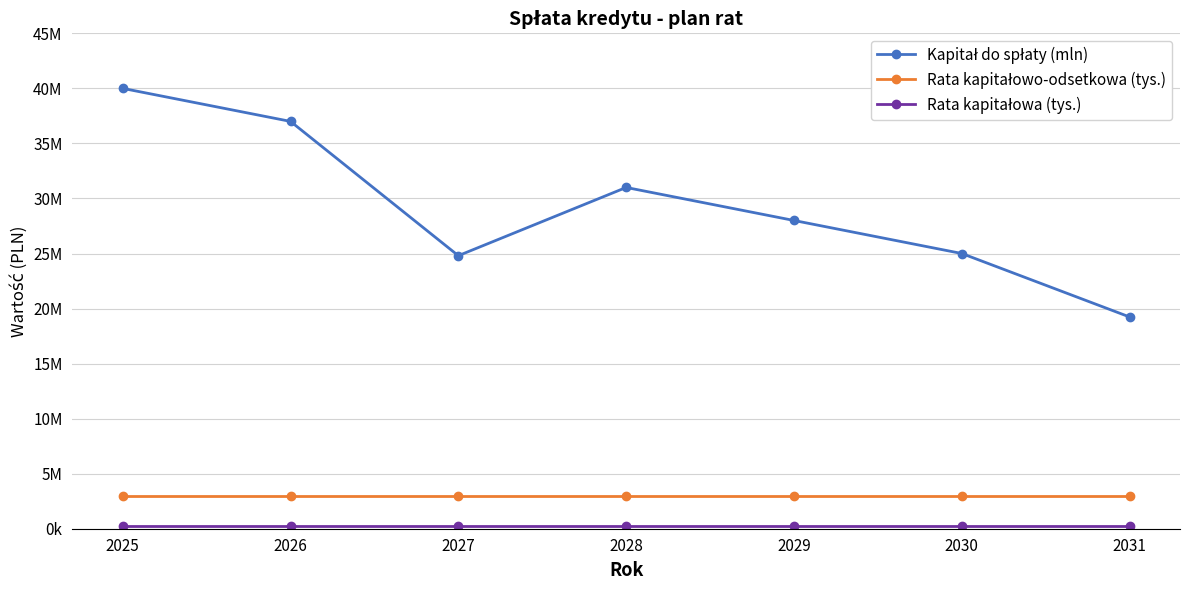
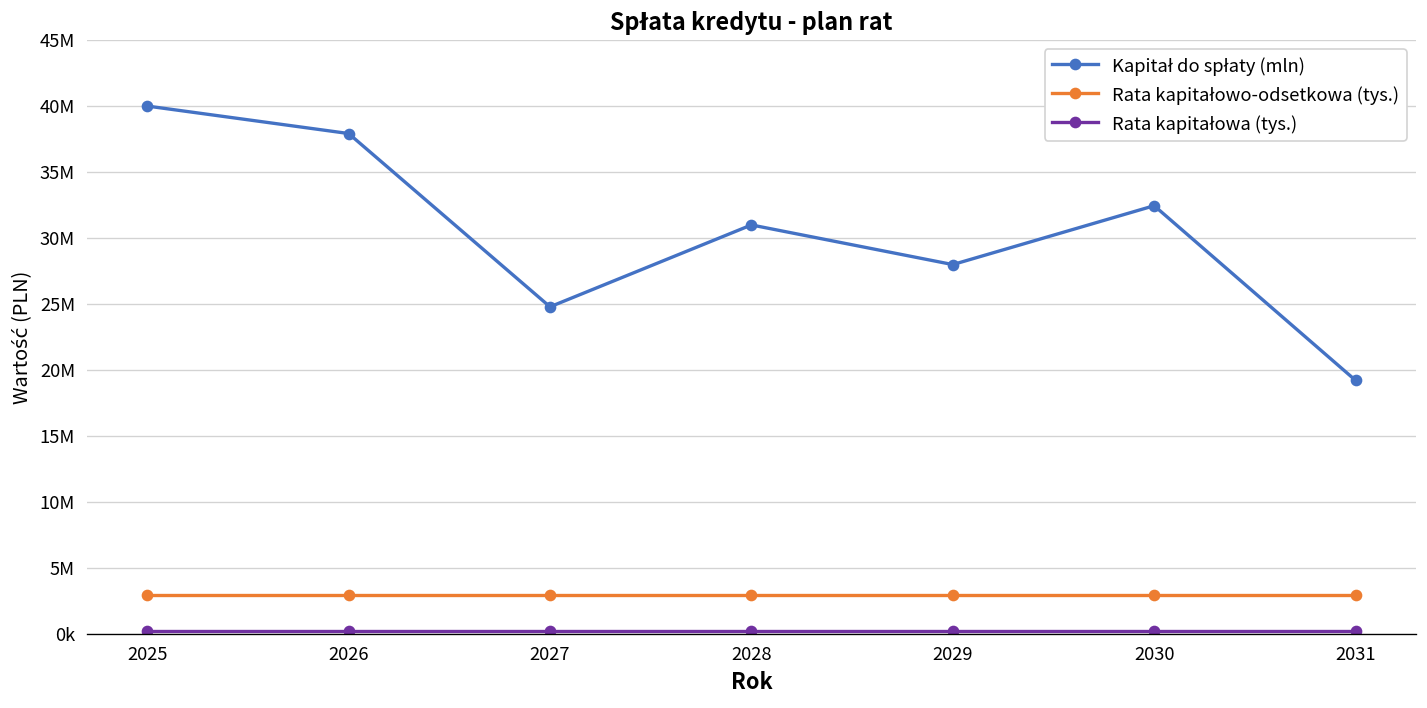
  {
    "Kapitał do spłaty (mln)": {
      "2025": 40000000,
-     "2026": 37000000,
+     "2026": 37900000,
      "2027": 24800000,
      "2028": 31000000,
      "2029": 28000000,
-     "2030": 25000000,
+     "2030": 32500000,
      "2031": 19200000
    },
    "Rata kapitałowo-odsetkowa (tys.)": {
      "2025": 3000000,
      "2026": 3000000,
      "2027": 3000000,
      "2028": 3000000,
      "2029": 3000000,
      "2030": 3000000,
      "2031": 3000000
    },
    "Rata kapitałowa (tys.)": {
      "2025": 300000,
      "2026": 300000,
      "2027": 300000,
      "2028": 300000,
      "2029": 300000,
      "2030": 300000,
      "2031": 300000
    }
  }
